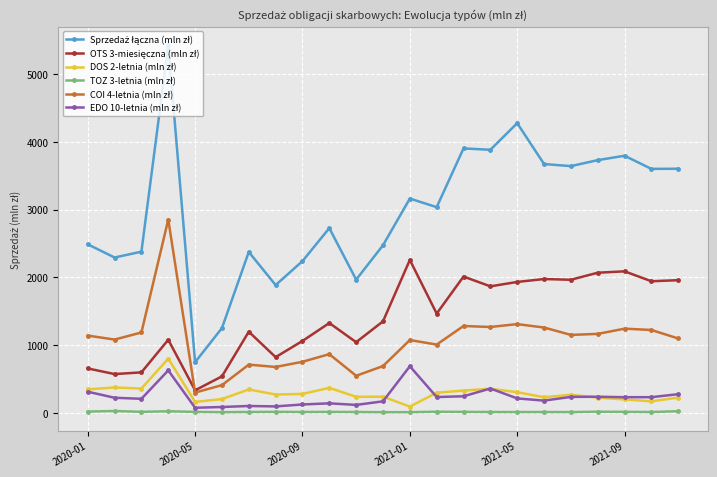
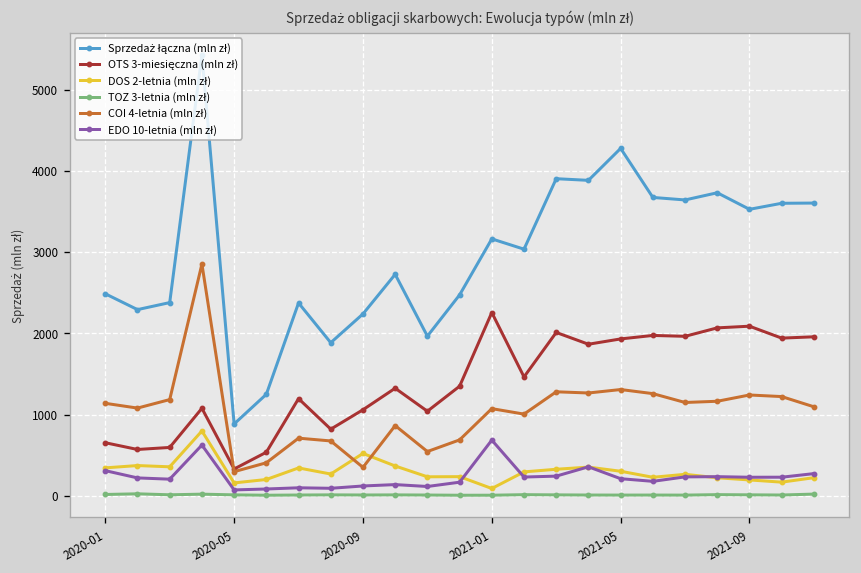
  {
    "Sprzedaż łączna (mln zł)": {
      "2020-01": 2500,
-     "2020-05": 700,
+     "2020-05": 900,
      "2020-09": 2200,
      "2021-01": 3200,
      "2021-05": 4300,
-     "2021-09": 3800
+     "2021-09": 3500
    },
    "OTS 3-miesięczna (mln zł)": {
      "2020-01": 700,
      "2020-09": 1100,
      "2021-01": 2300,
      "2021-05": 1900,
      "2021-09": 2100
    },
    "DOS 2-letnia (mln zł)": {
      "2020-05": 200,
-     "2020-09": 300,
+     "2020-09": 500,
      "2021-01": 100,
      "2021-05": 300
    },
    "TOZ 3-letnia (mln zł)": {
      "2020-01": 0,
      "2020-05": 0,
      "2020-09": 0,
      "2021-01": 0,
      "2021-05": 0,
      "2021-09": 0
    },
    "COI 4-letnia (mln zł)": {
      "2020-01": 1100,
-     "2020-09": 800,
+     "2020-09": 400,
      "2021-01": 1100,
      "2021-05": 1300,
      "2021-09": 1200
    },
    "EDO 10-letnia (mln zł)": {
      "2020-05": 100,
      "2020-09": 100,
      "2021-01": 700,
      "2021-05": 200
    }
  }
